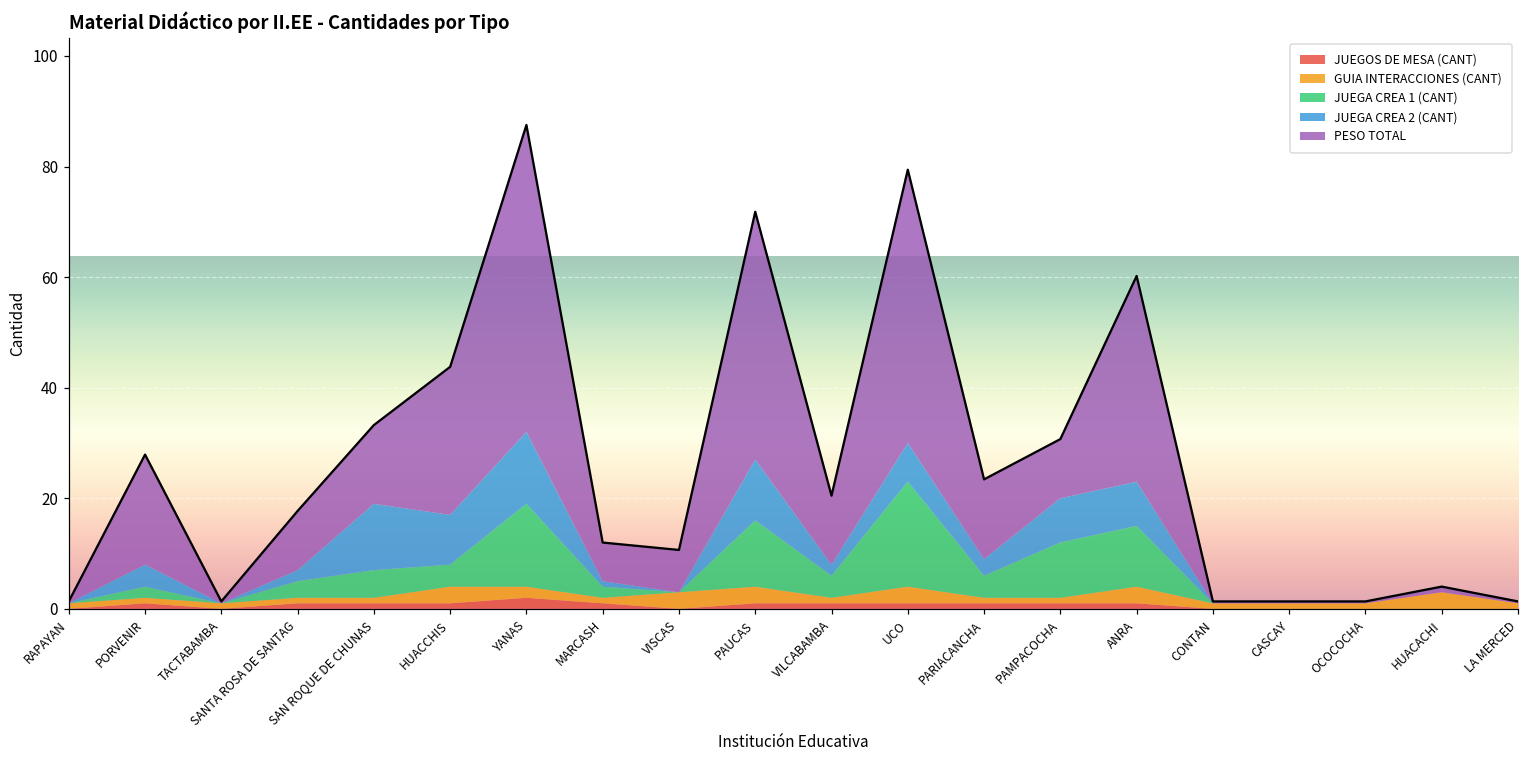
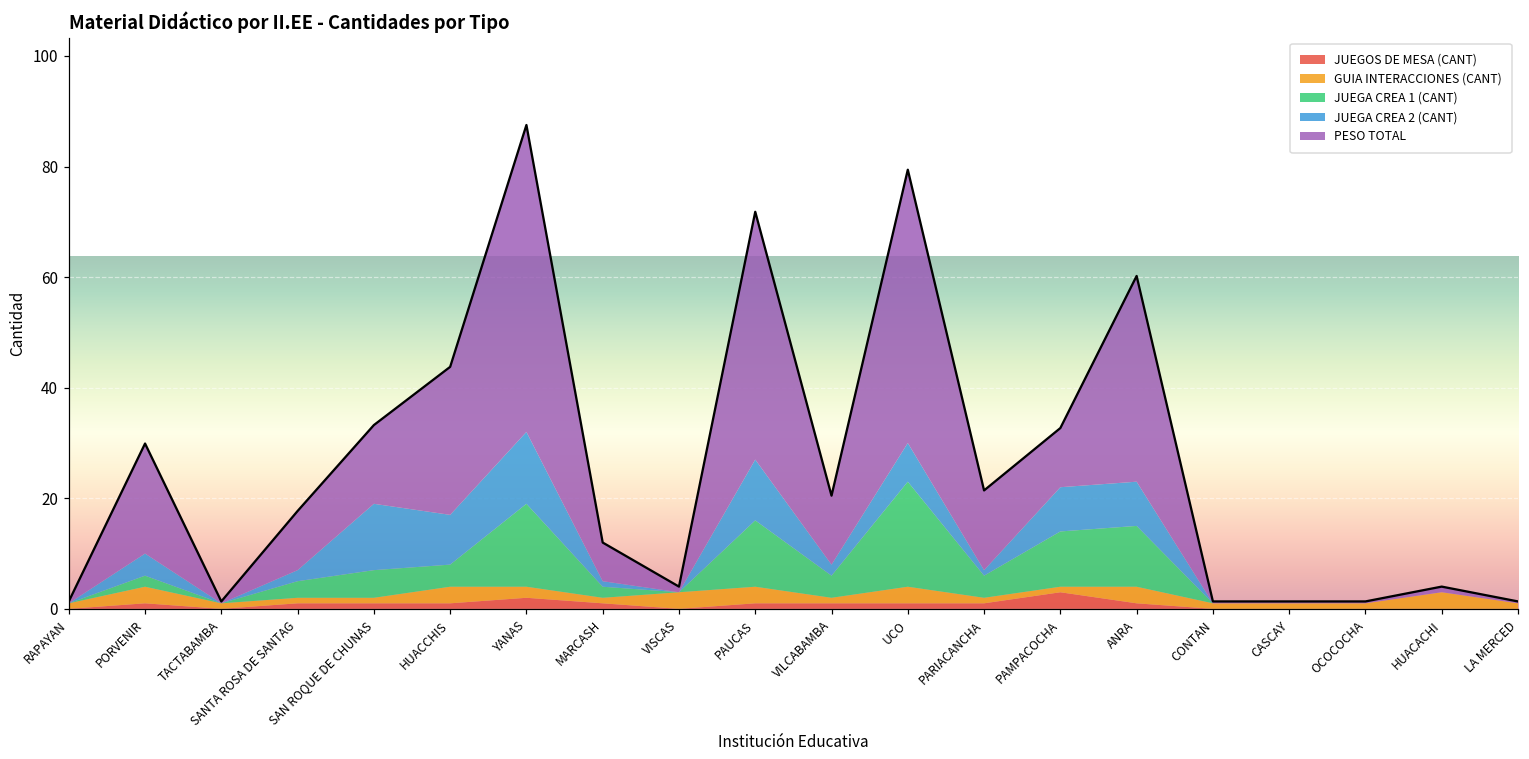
  {
    "JUEGOS DE MESA (CANT)": {
      "RAPAYAN": 0,
      "PORVENIR": 1,
      "TACTABAMBA": 0,
      "SANTA ROSA DE SANTAG": 1,
      "SAN ROQUE DE CHUNAS": 1,
      "HUACCHIS": 1,
      "YANAS": 2,
      "MARCASH": 1,
      "VISCAS": 0,
      "PAUCAS": 1,
      "VILCABAMBA": 1,
      "UCO": 1,
      "PARIACANCHA": 1,
-     "PAMPACOCHA": 1,
+     "PAMPACOCHA": 3,
      "ANRA": 1,
      "CONTAN": 0,
      "CASCAY": 0,
      "OCOCOCHA": 0,
      "HUACACHI": 0,
      "LA MERCED": 0
    },
    "GUIA INTERACCIONES (CANT)": {
-     "PORVENIR": 1
+     "PORVENIR": 3
    },
    "JUEGA CREA 1 (CANT)": {
      "PORVENIR": 2,
      "SANTA ROSA DE SANTAG": 3,
      "SAN ROQUE DE CHUNAS": 5,
      "HUACCHIS": 4,
      "YANAS": 15,
      "MARCASH": 2,
      "PAUCAS": 12,
      "VILCABAMBA": 4,
      "UCO": 19,
      "PARIACANCHA": 4,
      "PAMPACOCHA": 10,
      "ANRA": 11
    },
    "JUEGA CREA 2 (CANT)": {
      "PORVENIR": 4,
      "SANTA ROSA DE SANTAG": 2,
      "SAN ROQUE DE CHUNAS": 12,
      "HUACCHIS": 9,
      "YANAS": 13,
      "MARCASH": 1,
      "PAUCAS": 11,
      "VILCABAMBA": 2,
      "UCO": 7,
-     "PARIACANCHA": 3,
+     "PARIACANCHA": 1,
      "PAMPACOCHA": 8,
      "ANRA": 8
    },
    "PESO TOTAL": {
      "PORVENIR": 20,
      "SANTA ROSA DE SANTAG": 11,
      "SAN ROQUE DE CHUNAS": 14,
      "HUACCHIS": 27,
      "YANAS": 56,
      "MARCASH": 7,
-     "VISCAS": 8,
+     "VISCAS": 1,
      "PAUCAS": 45,
      "VILCABAMBA": 12,
      "UCO": 49,
      "PARIACANCHA": 14,
      "PAMPACOCHA": 11,
      "ANRA": 37,
      "HUACACHI": 1
    }
  }
